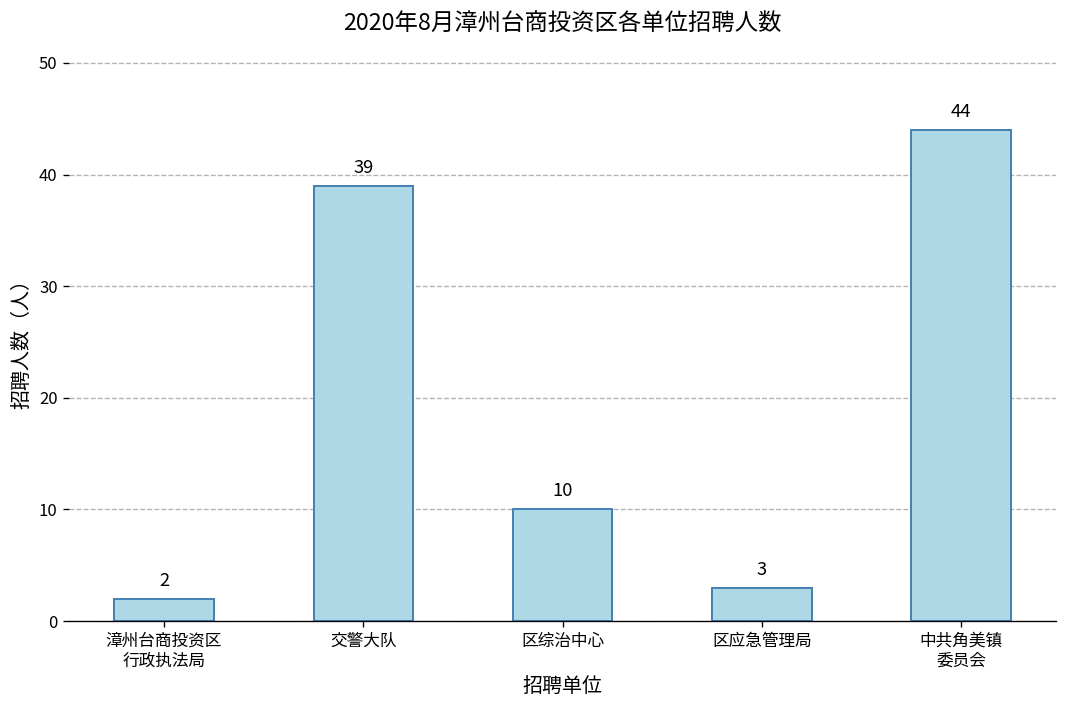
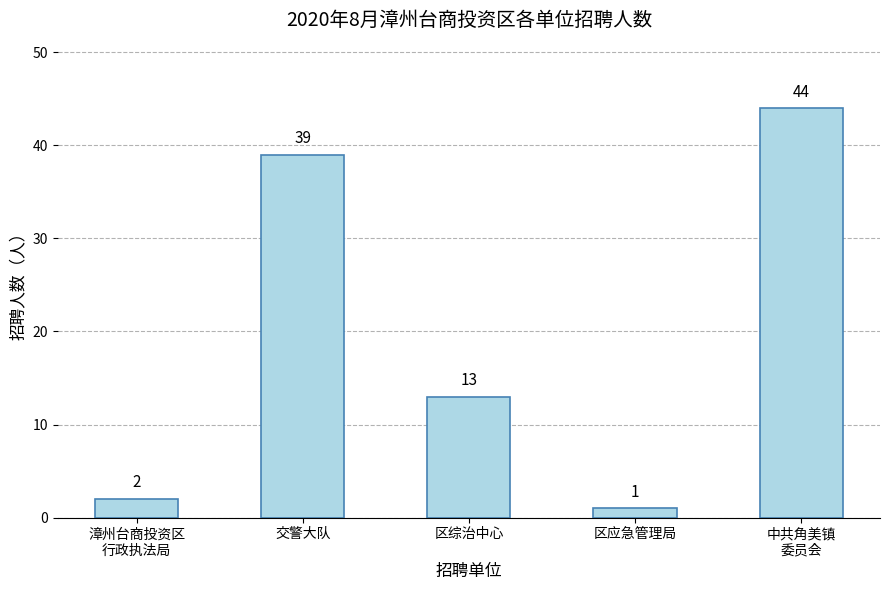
  {
    "漳州台商投资区 行政执法局": 2,
    "交警大队": 39,
-   "区综治中心": 10,
-   "区应急管理局": 3,
+   "区综治中心": 13,
+   "区应急管理局": 1,
    "中共角美镇 委员会": 44
  }
